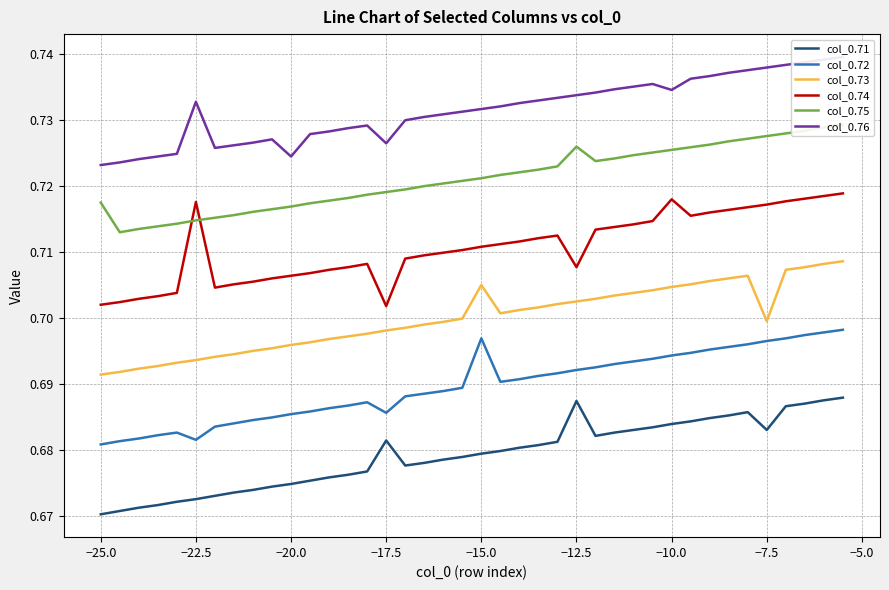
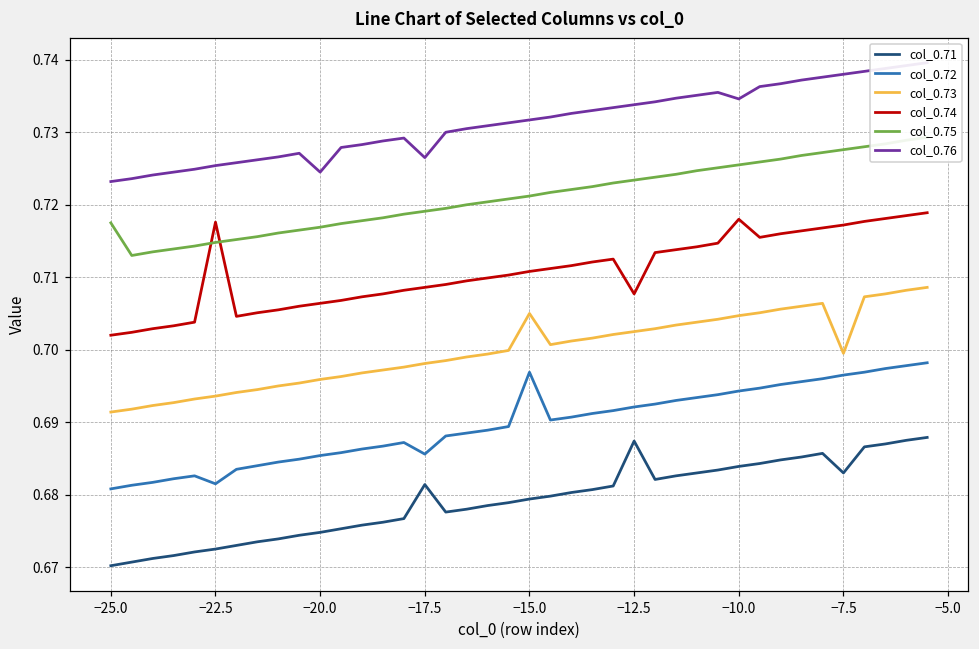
  {
    "col_0.71": {
      "−25.0": 0.670,
      "−22.5": 0.673,
      "−20.0": 0.675,
      "−17.5": 0.681,
      "−15.0": 0.679,
      "−12.5": 0.687,
      "−10.0": 0.684,
      "−7.5": 0.683
    },
    "col_0.72": {
      "−25.0": 0.681,
      "−22.5": 0.682,
      "−20.0": 0.685,
      "−17.5": 0.686,
      "−15.0": 0.697,
      "−12.5": 0.692,
      "−10.0": 0.694,
      "−7.5": 0.697
    },
    "col_0.73": {
      "−25.0": 0.691,
      "−22.5": 0.694,
      "−20.0": 0.696,
      "−17.5": 0.698,
      "−15.0": 0.705,
      "−12.5": 0.703,
      "−10.0": 0.705,
      "−7.5": 0.700
    },
    "col_0.74": {
      "−25.0": 0.702,
      "−22.5": 0.718,
      "−20.0": 0.706,
-     "−17.5": 0.702,
+     "−17.5": 0.709,
      "−15.0": 0.711,
      "−12.5": 0.708,
      "−10.0": 0.718,
      "−7.5": 0.717
    },
    "col_0.75": {
      "−25.0": 0.718,
      "−22.5": 0.715,
      "−20.0": 0.717,
      "−17.5": 0.719,
      "−15.0": 0.721,
-     "−12.5": 0.726,
+     "−12.5": 0.723,
      "−10.0": 0.726,
      "−7.5": 0.728
    },
    "col_0.76": {
      "−25.0": 0.723,
-     "−22.5": 0.733,
+     "−22.5": 0.725,
      "−20.0": 0.725,
      "−17.5": 0.727,
      "−15.0": 0.732,
      "−12.5": 0.734,
      "−10.0": 0.735,
      "−7.5": 0.738
    }
  }
